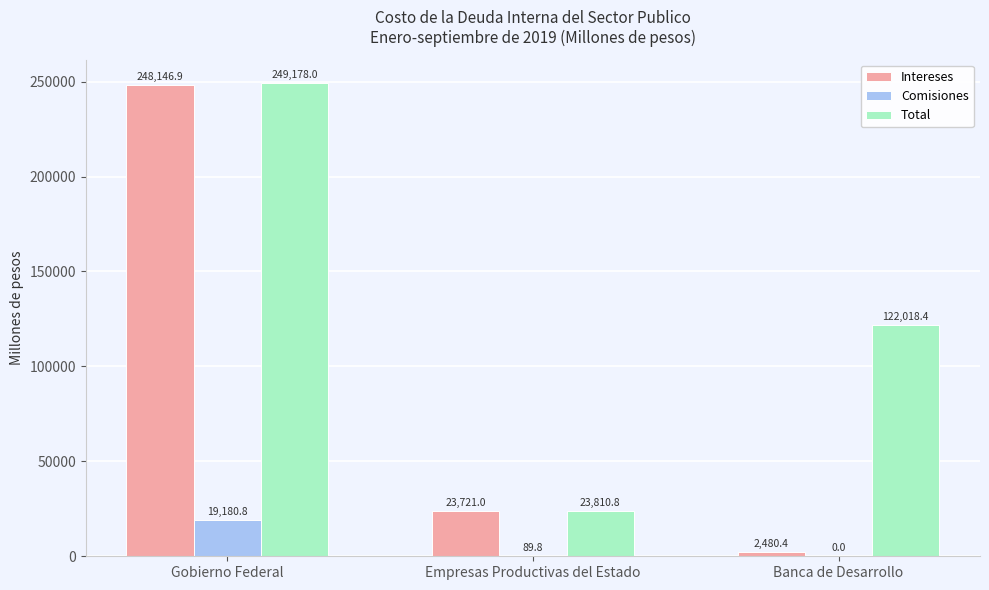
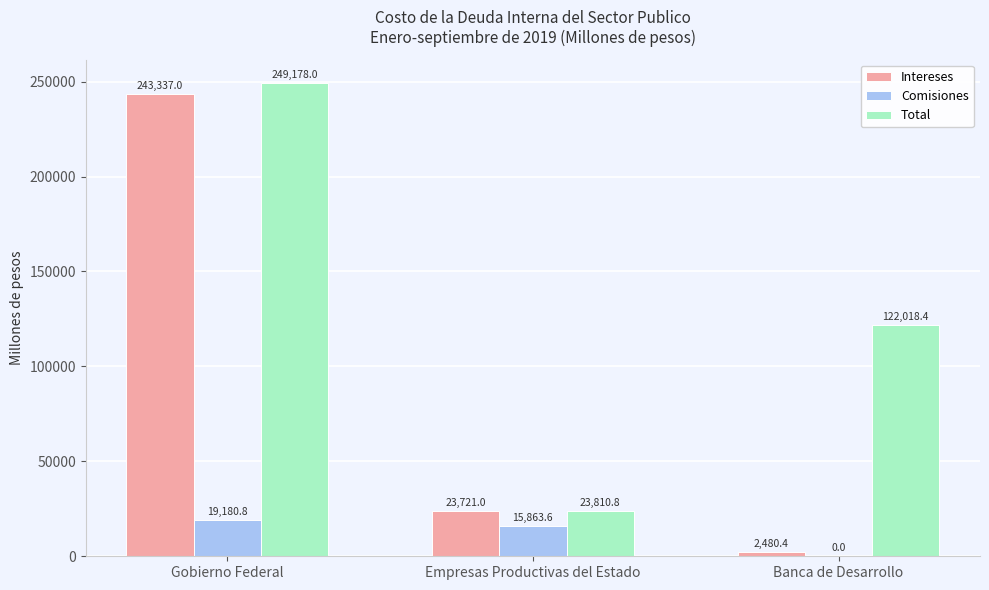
  {
    "Intereses": {
-     "Gobierno Federal": "248,146.9",
+     "Gobierno Federal": "243,337.0",
      "Empresas Productivas del Estado": "23,721.0",
      "Banca de Desarrollo": "2,480.4"
    },
    "Comisiones": {
      "Gobierno Federal": "19,180.8",
-     "Empresas Productivas del Estado": "89.8",
+     "Empresas Productivas del Estado": "15,863.6",
      "Banca de Desarrollo": "0.0"
    },
    "Total": {
      "Gobierno Federal": "249,178.0",
      "Empresas Productivas del Estado": "23,810.8",
      "Banca de Desarrollo": "122,018.4"
    }
  }
